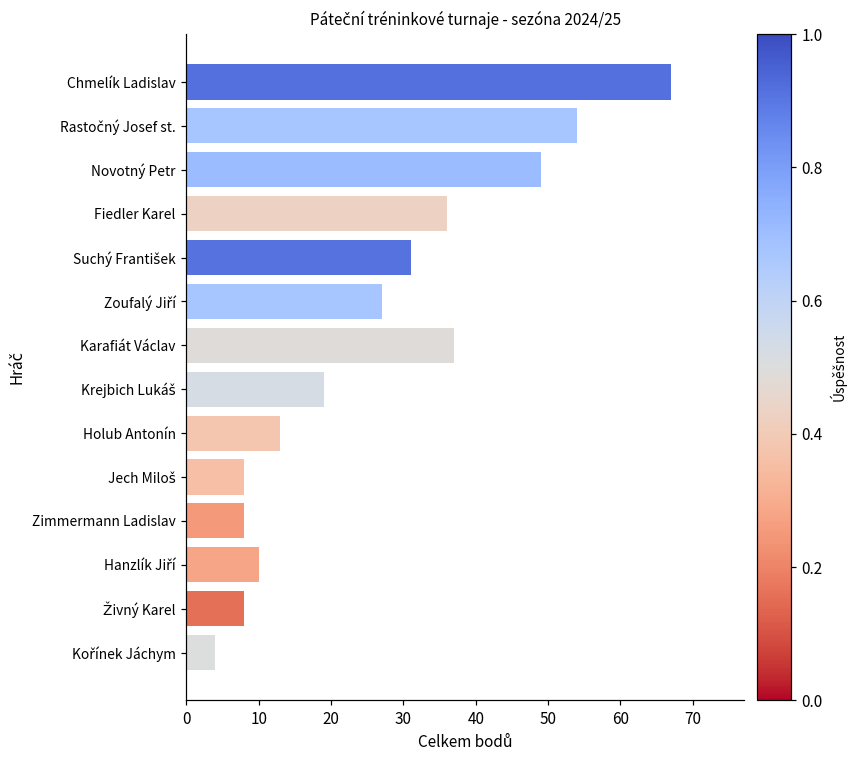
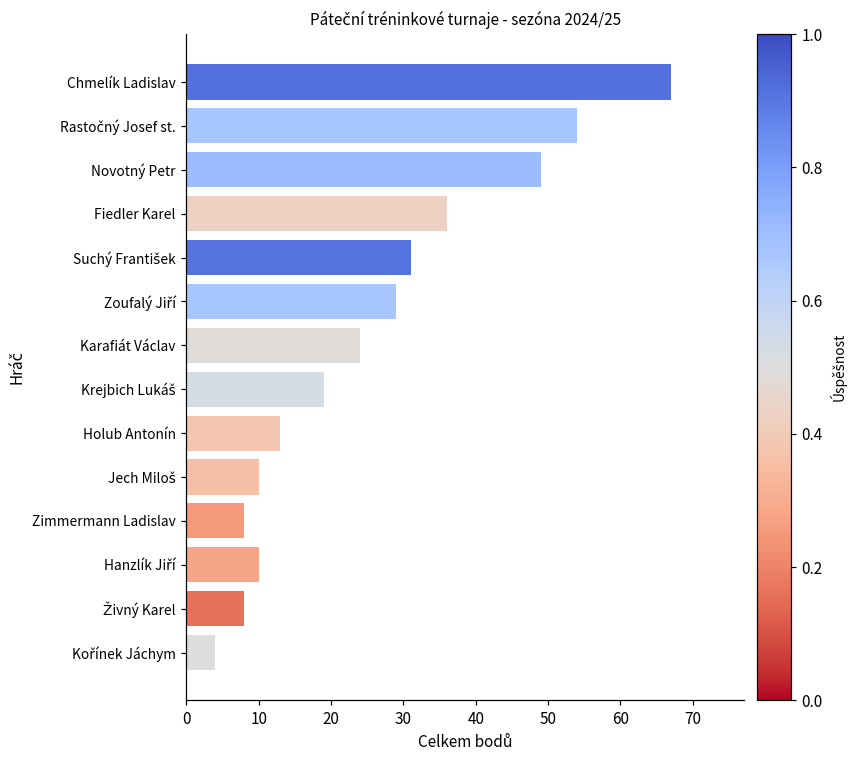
  {
    "Chmelík Ladislav": 67,
    "Rastočný Josef st.": 54,
    "Novotný Petr": 49,
    "Fiedler Karel": 36,
    "Suchý František": 31,
-   "Zoufalý Jiří": 27,
-   "Karafiát Václav": 37,
+   "Zoufalý Jiří": 29,
+   "Karafiát Václav": 24,
    "Krejbich Lukáš": 19,
    "Holub Antonín": 13,
-   "Jech Miloš": 8,
+   "Jech Miloš": 10,
    "Zimmermann Ladislav": 8,
    "Hanzlík Jiří": 10,
    "Živný Karel": 8,
    "Kořínek Jáchym": 4
  }
